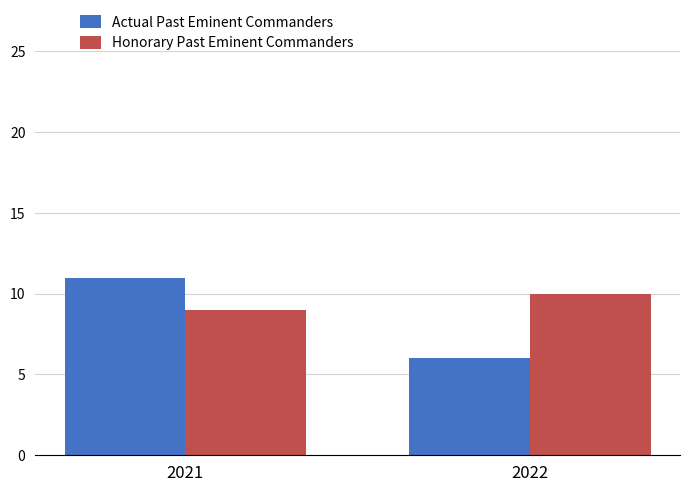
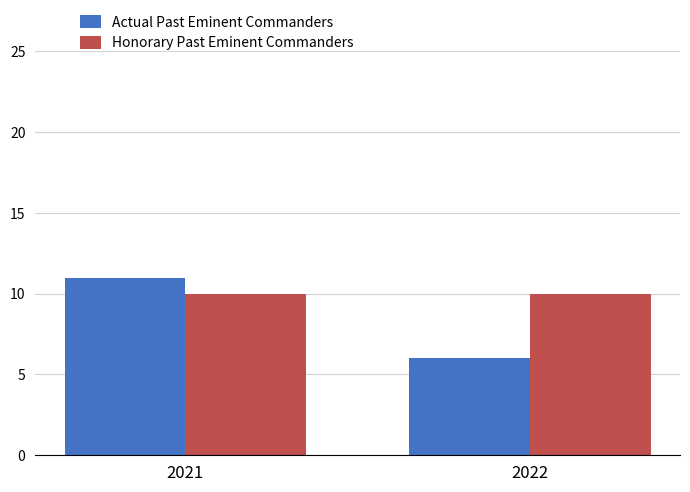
  {
    "Actual Past Eminent Commanders": {
      "2021": 11,
      "2022": 6
    },
    "Honorary Past Eminent Commanders": {
-     "2021": 9,
+     "2021": 10,
      "2022": 10
    }
  }
